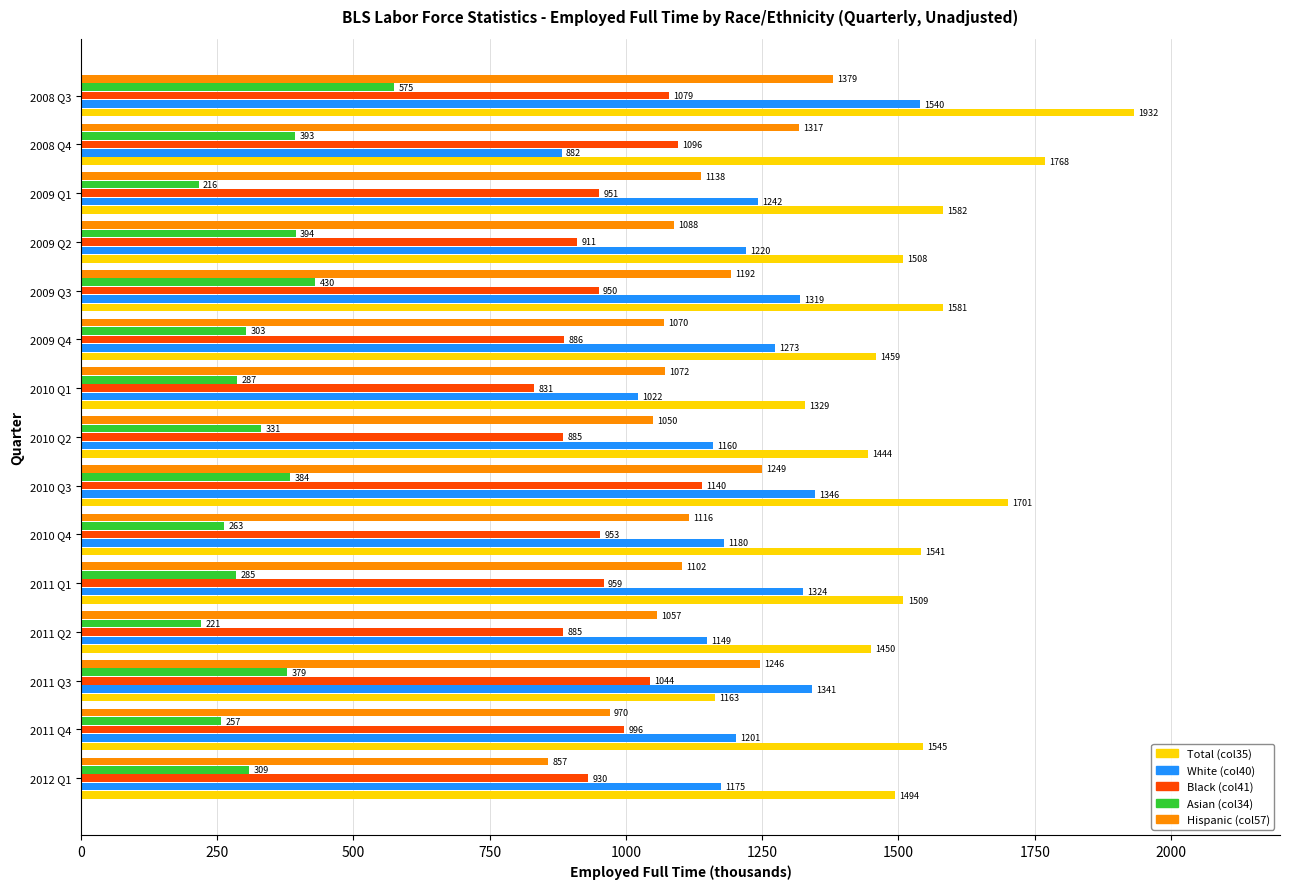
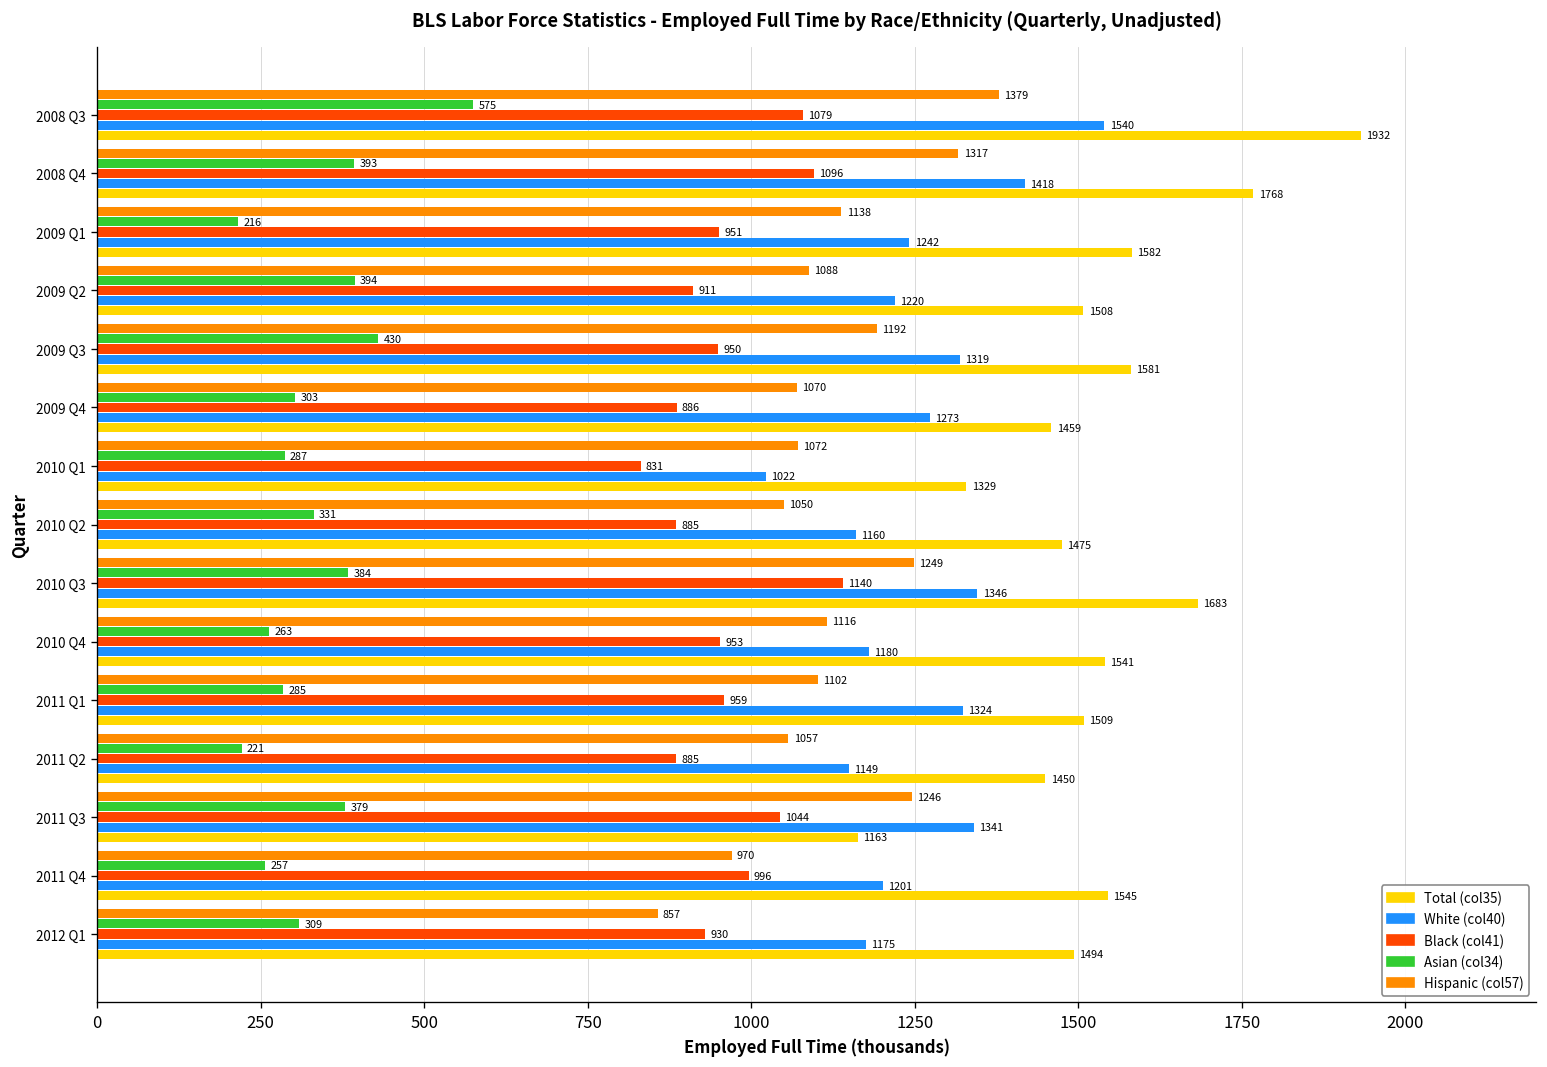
  {
    "Total (col35)": {
      "2008 Q3": 1932,
      "2008 Q4": 1768,
      "2009 Q1": 1582,
      "2009 Q2": 1508,
      "2009 Q3": 1581,
      "2009 Q4": 1459,
      "2010 Q1": 1329,
-     "2010 Q2": 1444,
-     "2010 Q3": 1701,
+     "2010 Q2": 1475,
+     "2010 Q3": 1683,
      "2010 Q4": 1541,
      "2011 Q1": 1509,
      "2011 Q2": 1450,
      "2011 Q3": 1163,
      "2011 Q4": 1545,
      "2012 Q1": 1494
    },
    "White (col40)": {
      "2008 Q3": 1540,
-     "2008 Q4": 882,
+     "2008 Q4": 1418,
      "2009 Q1": 1242,
      "2009 Q2": 1220,
      "2009 Q3": 1319,
      "2009 Q4": 1273,
      "2010 Q1": 1022,
      "2010 Q2": 1160,
      "2010 Q3": 1346,
      "2010 Q4": 1180,
      "2011 Q1": 1324,
      "2011 Q2": 1149,
      "2011 Q3": 1341,
      "2011 Q4": 1201,
      "2012 Q1": 1175
    },
    "Black (col41)": {
      "2008 Q3": 1079,
      "2008 Q4": 1096,
      "2009 Q1": 951,
      "2009 Q2": 911,
      "2009 Q3": 950,
      "2009 Q4": 886,
      "2010 Q1": 831,
      "2010 Q2": 885,
      "2010 Q3": 1140,
      "2010 Q4": 953,
      "2011 Q1": 959,
      "2011 Q2": 885,
      "2011 Q3": 1044,
      "2011 Q4": 996,
      "2012 Q1": 930
    },
    "Asian (col34)": {
      "2008 Q3": 575,
      "2008 Q4": 393,
      "2009 Q1": 216,
      "2009 Q2": 394,
      "2009 Q3": 430,
      "2009 Q4": 303,
      "2010 Q1": 287,
      "2010 Q2": 331,
      "2010 Q3": 384,
      "2010 Q4": 263,
      "2011 Q1": 285,
      "2011 Q2": 221,
      "2011 Q3": 379,
      "2011 Q4": 257,
      "2012 Q1": 309
    },
    "Hispanic (col57)": {
      "2008 Q3": 1379,
      "2008 Q4": 1317,
      "2009 Q1": 1138,
      "2009 Q2": 1088,
      "2009 Q3": 1192,
      "2009 Q4": 1070,
      "2010 Q1": 1072,
      "2010 Q2": 1050,
      "2010 Q3": 1249,
      "2010 Q4": 1116,
      "2011 Q1": 1102,
      "2011 Q2": 1057,
      "2011 Q3": 1246,
      "2011 Q4": 970,
      "2012 Q1": 857
    }
  }
